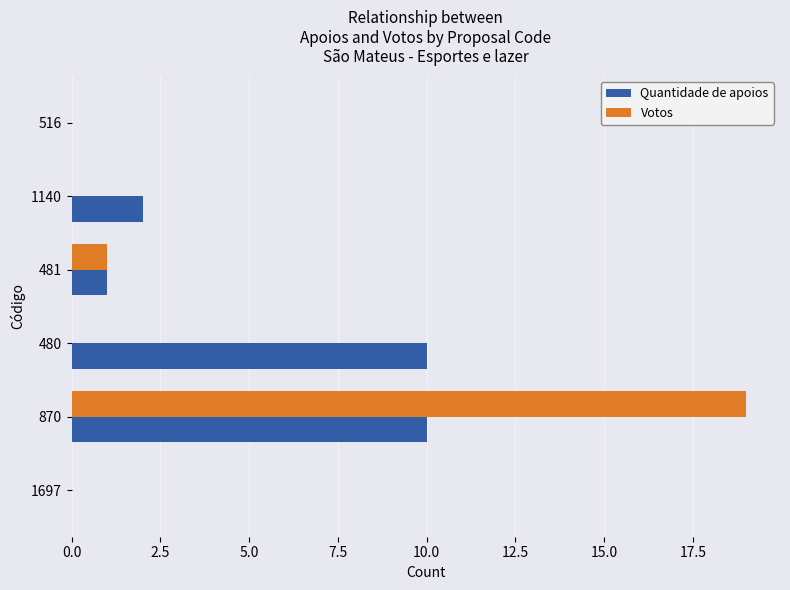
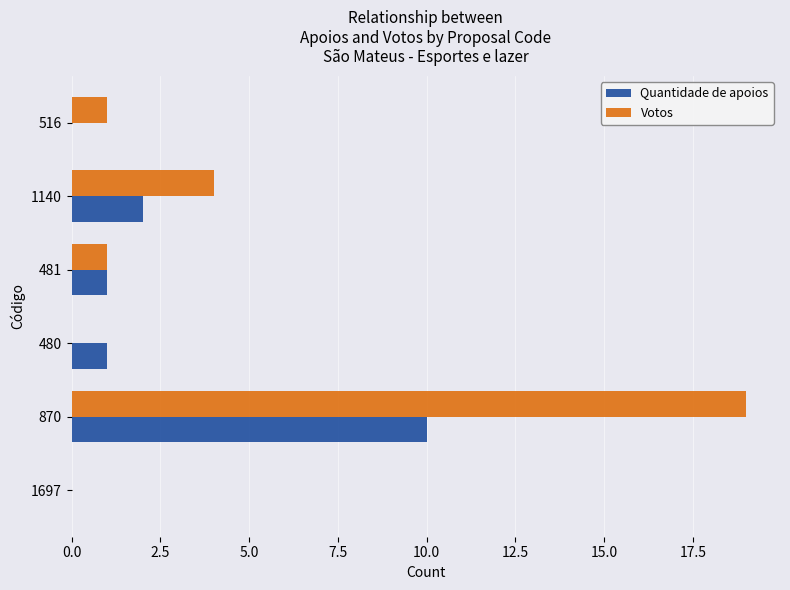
  {
    "Quantidade de apoios": {
      "516": 0,
      "1140": 2,
      "481": 1,
-     "480": 10,
+     "480": 1,
      "870": 10,
      "1697": 0
    },
    "Votos": {
-     "516": 0,
-     "1140": 0,
+     "516": 1,
+     "1140": 4,
      "481": 1,
      "480": 0,
      "870": 19,
      "1697": 0
    }
  }
